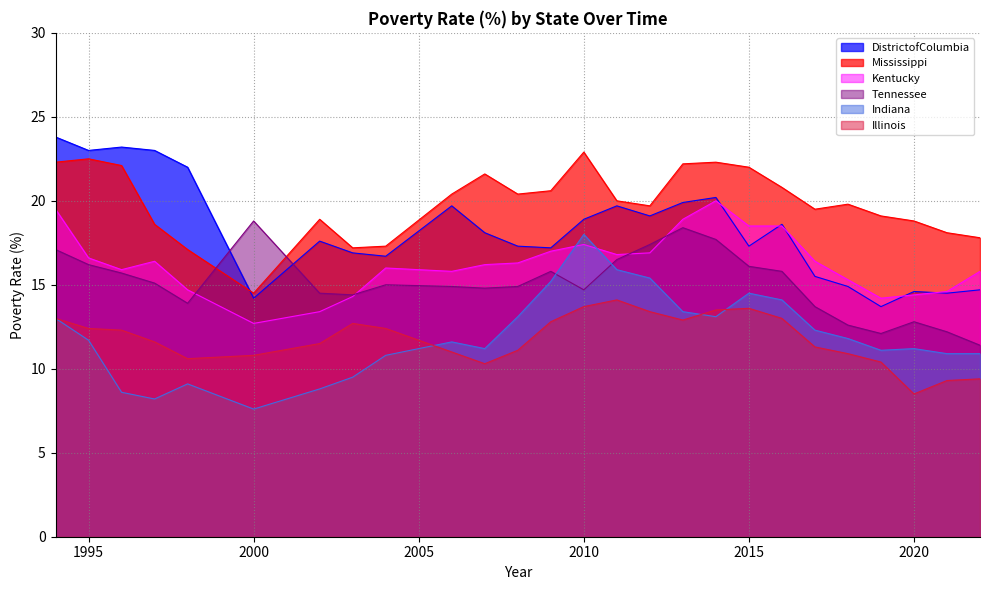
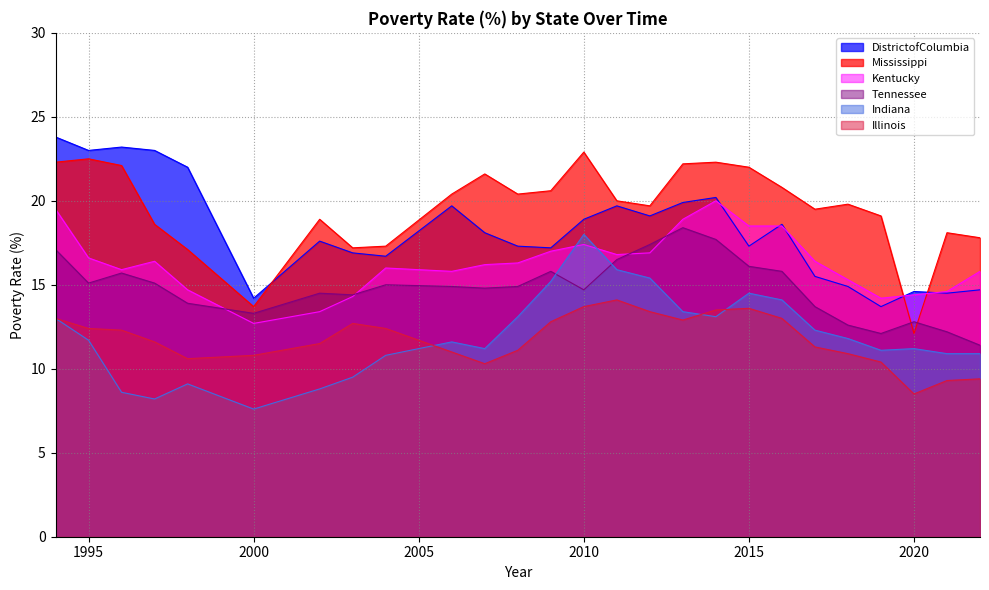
  {
    "DistrictofColumbia": {
      "1995": 23.0,
      "2000": 14.2,
      "2010": 18.9,
      "2015": 17.3,
      "2020": 14.6
    },
    "Mississippi": {
      "1995": 22.5,
-     "2000": 14.5,
+     "2000": 13.7,
      "2010": 22.9,
      "2015": 22.0,
-     "2020": 18.8
+     "2020": 12.1
    },
    "Kentucky": {
      "1995": 16.6,
      "2000": 12.7,
      "2010": 17.4,
      "2015": 18.5,
      "2020": 14.4
    },
    "Tennessee": {
-     "1995": 16.2,
-     "2000": 18.8,
+     "1995": 15.1,
+     "2000": 13.3,
      "2010": 14.7,
      "2015": 16.1,
      "2020": 12.8
    },
    "Indiana": {
      "1995": 11.7,
      "2000": 7.6,
      "2010": 18.0,
      "2015": 14.5,
      "2020": 11.2
    },
    "Illinois": {
      "1995": 12.4,
      "2000": 10.8,
      "2010": 13.7,
      "2015": 13.6,
      "2020": 8.5
    }
  }
